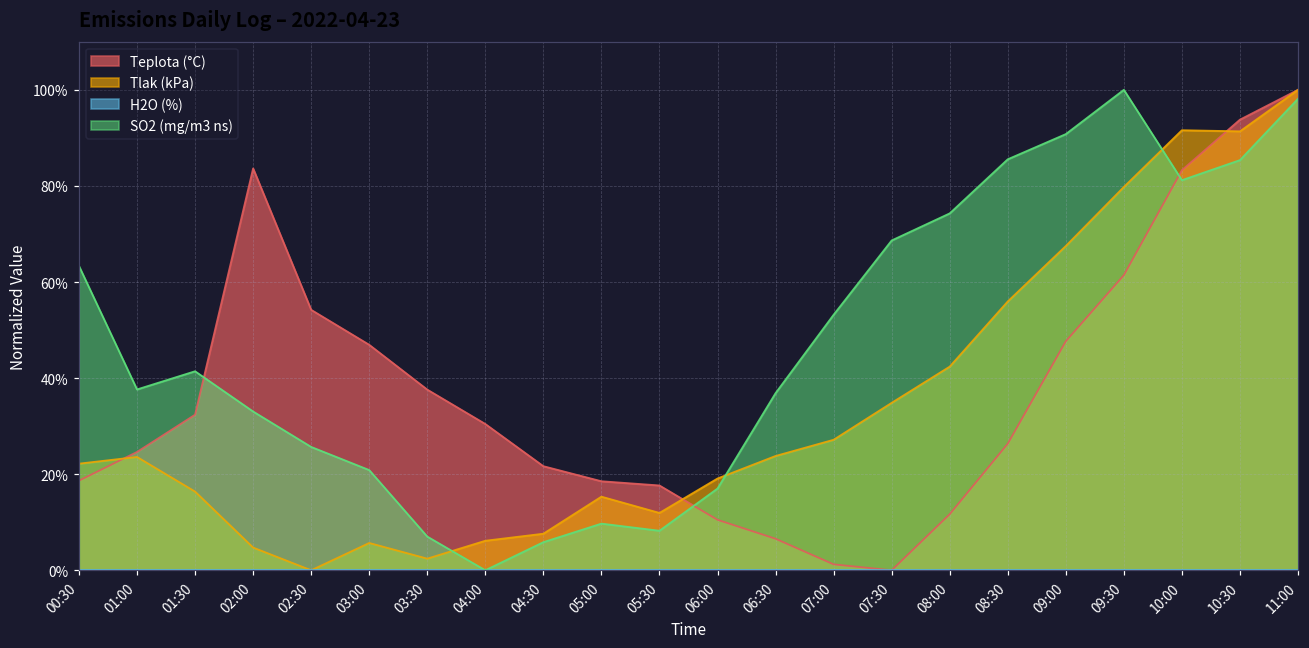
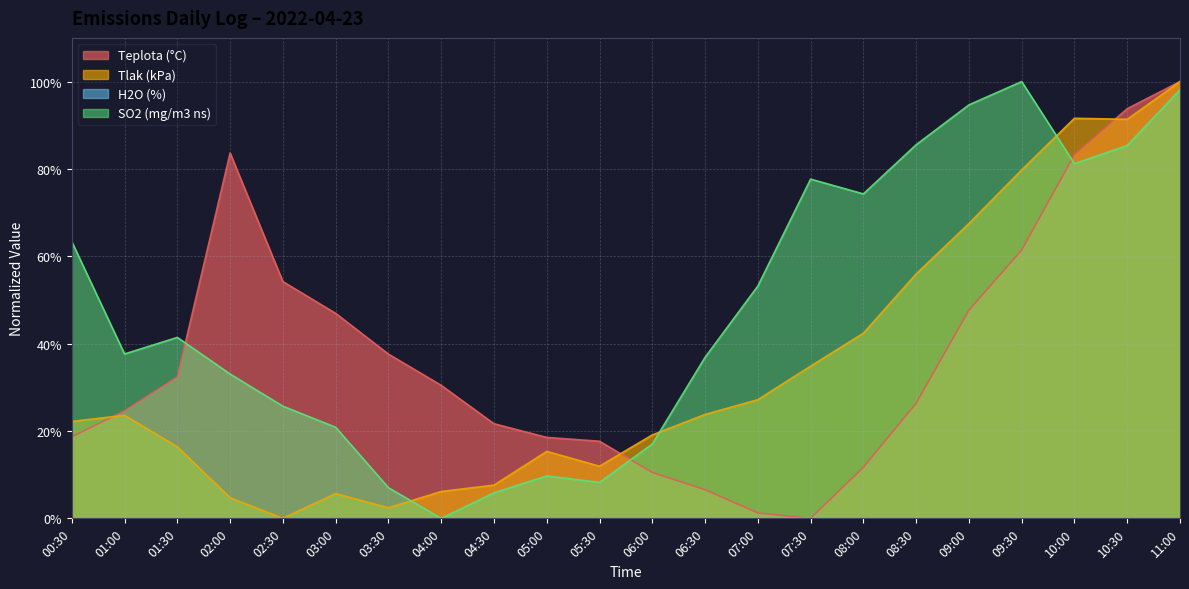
  {
    "Teplota (°C)": {
      "00:30": "19%",
      "01:00": "25%",
      "01:30": "32%",
      "02:00": "84%",
      "02:30": "54%",
      "03:00": "47%",
      "03:30": "38%",
      "04:00": "30%",
      "04:30": "22%",
      "05:00": "19%",
      "05:30": "18%",
      "06:00": "11%",
      "06:30": "7%",
      "07:00": "1%",
      "08:00": "12%",
      "08:30": "26%",
      "09:00": "48%",
      "09:30": "61%",
      "10:00": "83%",
      "10:30": "94%"
    },
    "Tlak (kPa)": {
      "00:30": "22%",
      "01:00": "24%",
      "01:30": "16%",
      "02:00": "5%",
      "03:00": "6%",
      "03:30": "2%",
      "04:00": "6%",
      "04:30": "8%",
      "05:00": "15%",
      "05:30": "12%",
      "06:00": "19%",
      "06:30": "24%",
      "07:00": "27%",
      "07:30": "35%",
      "08:00": "42%",
      "08:30": "56%",
      "09:00": "67%",
      "09:30": "80%",
      "10:00": "92%",
      "10:30": "91%"
    },
    "H2O (%)": {
      "00:30": "0%",
      "01:00": "0%",
      "01:30": "0%",
      "02:00": "0%",
      "03:00": "0%",
      "03:30": "0%",
      "04:30": "0%",
      "05:00": "0%",
      "05:30": "0%",
      "06:00": "0%",
      "06:30": "0%",
      "07:00": "0%",
      "08:00": "0%",
      "08:30": "0%",
      "09:00": "0%",
      "09:30": "0%",
      "10:00": "0%",
      "10:30": "0%",
      "11:00": "0%"
    },
    "SO2 (mg/m3 ns)": {
      "00:30": "63%",
      "01:00": "38%",
      "01:30": "41%",
      "02:00": "33%",
      "02:30": "26%",
      "03:00": "21%",
      "03:30": "7%",
      "04:30": "6%",
      "05:00": "10%",
      "05:30": "8%",
      "06:00": "17%",
      "06:30": "37%",
      "07:00": "53%",
-     "07:30": "69%",
+     "07:30": "78%",
      "08:00": "74%",
      "08:30": "86%",
-     "09:00": "91%",
+     "09:00": "95%",
      "09:30": "100%",
      "10:00": "81%",
      "10:30": "85%",
      "11:00": "98%"
    }
  }
